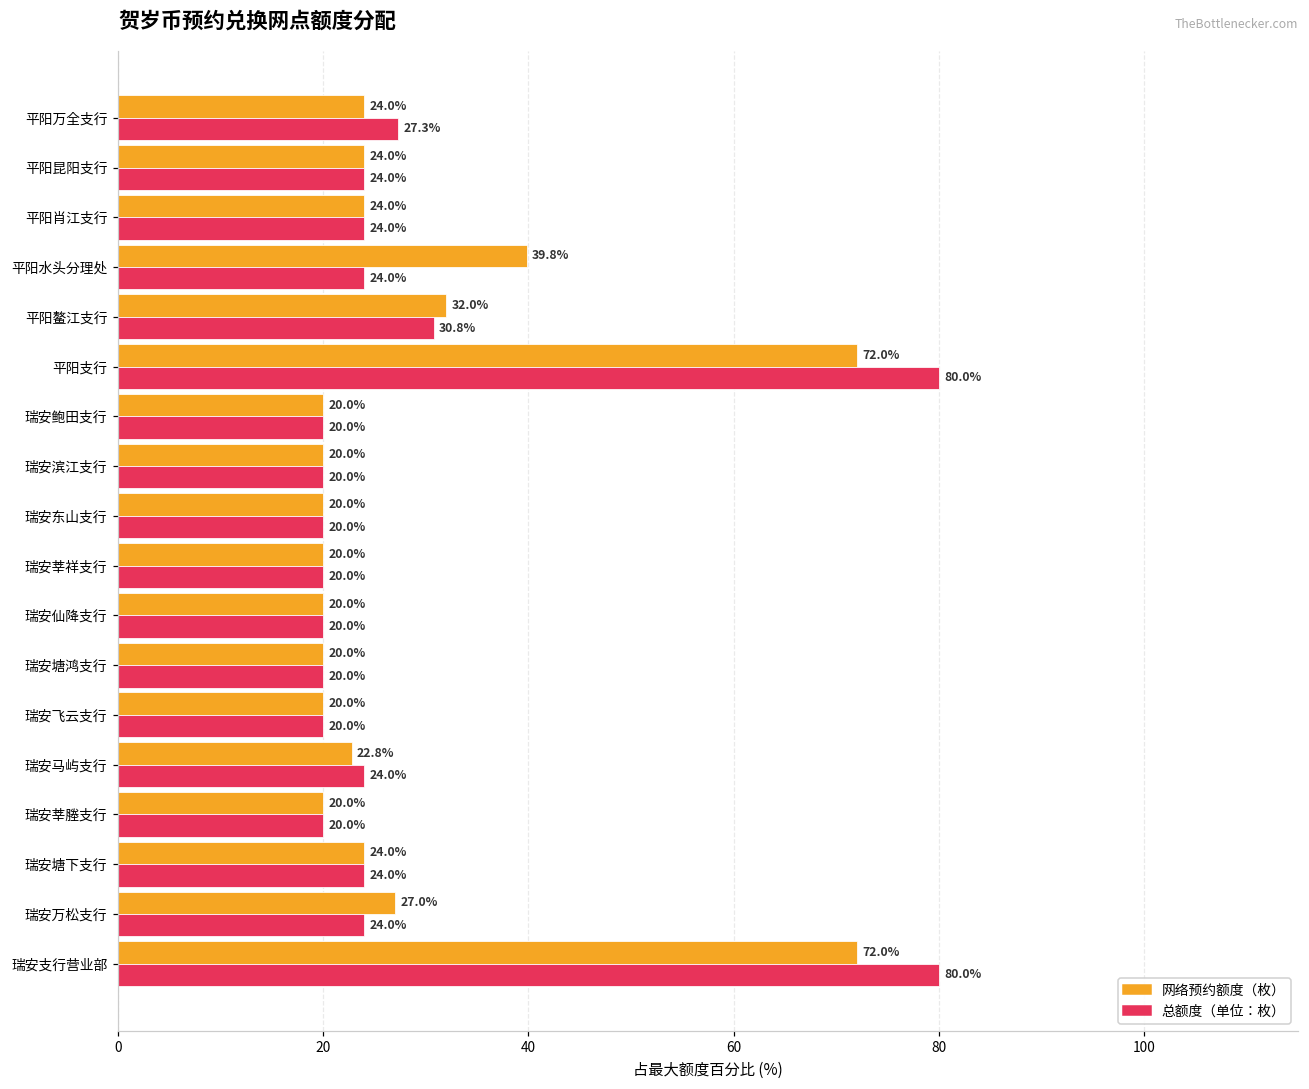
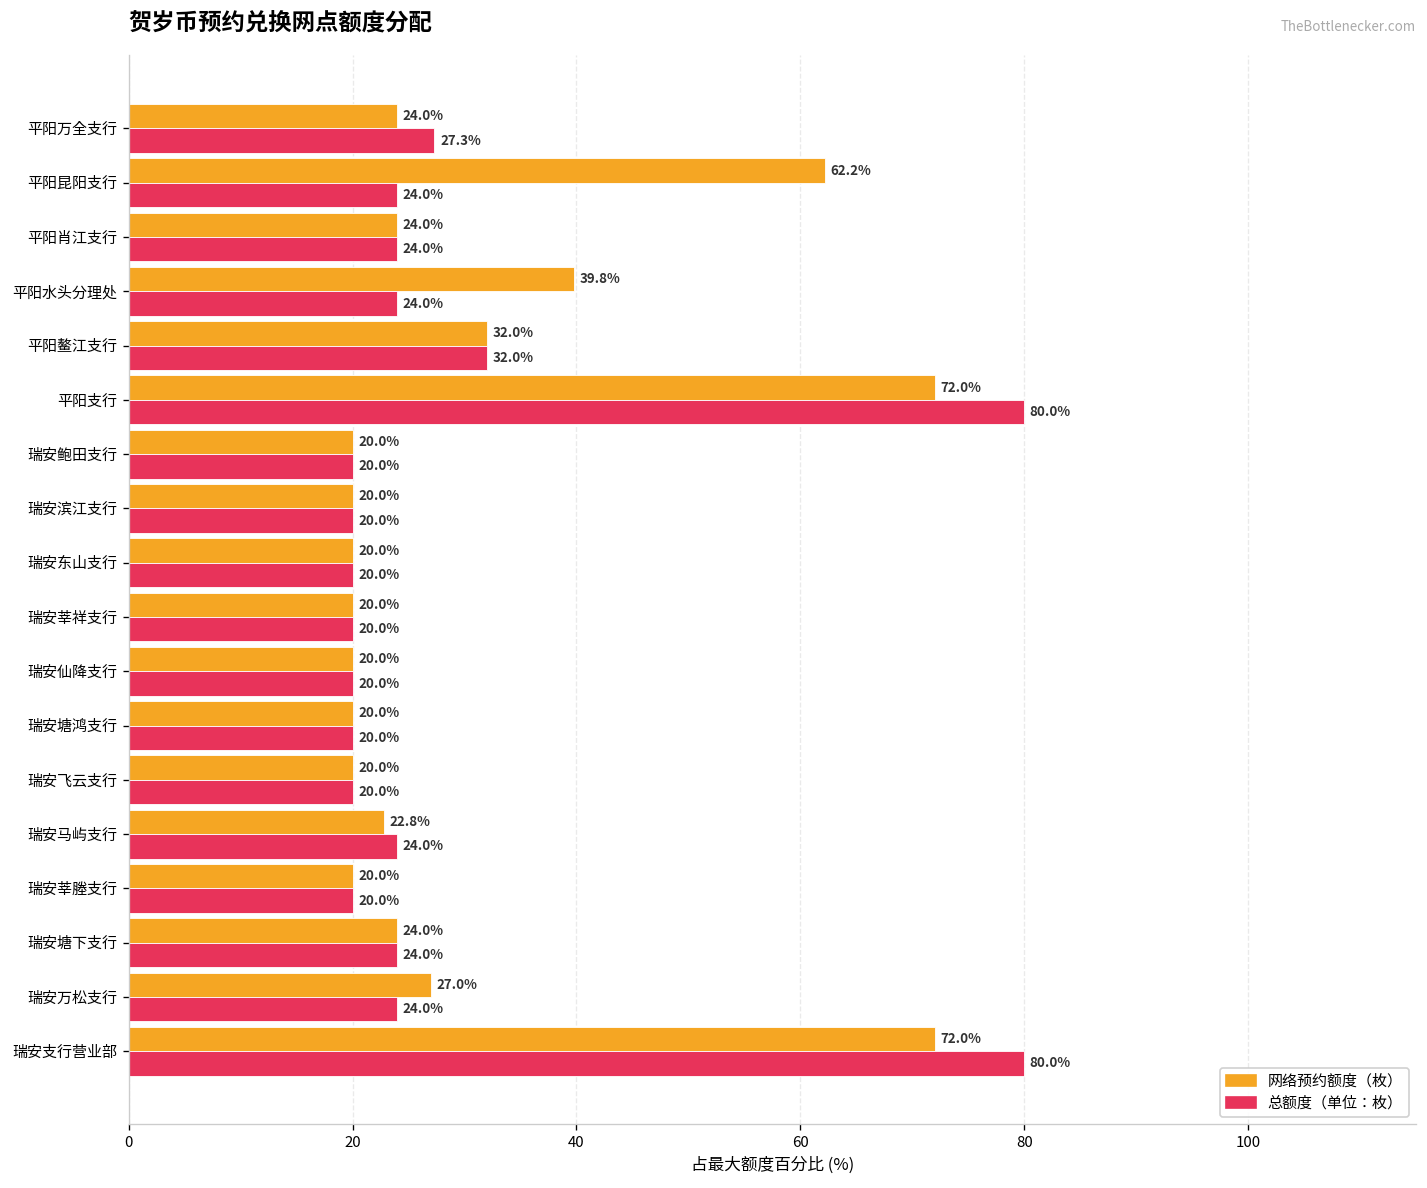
  {
    "网络预约额度（枚）": {
      "平阳万全支行": "24.0%",
-     "平阳昆阳支行": "24.0%",
+     "平阳昆阳支行": "62.2%",
      "平阳肖江支行": "24.0%",
      "平阳水头分理处": "39.8%",
      "平阳鳌江支行": "32.0%",
      "平阳支行": "72.0%",
      "瑞安鲍田支行": "20.0%",
      "瑞安滨江支行": "20.0%",
      "瑞安东山支行": "20.0%",
      "瑞安莘祥支行": "20.0%",
      "瑞安仙降支行": "20.0%",
      "瑞安塘鸿支行": "20.0%",
      "瑞安飞云支行": "20.0%",
      "瑞安马屿支行": "22.8%",
      "瑞安莘塍支行": "20.0%",
      "瑞安塘下支行": "24.0%",
      "瑞安万松支行": "27.0%",
      "瑞安支行营业部": "72.0%"
    },
    "总额度（单位：枚）": {
      "平阳万全支行": "27.3%",
      "平阳昆阳支行": "24.0%",
      "平阳肖江支行": "24.0%",
      "平阳水头分理处": "24.0%",
-     "平阳鳌江支行": "30.8%",
+     "平阳鳌江支行": "32.0%",
      "平阳支行": "80.0%",
      "瑞安鲍田支行": "20.0%",
      "瑞安滨江支行": "20.0%",
      "瑞安东山支行": "20.0%",
      "瑞安莘祥支行": "20.0%",
      "瑞安仙降支行": "20.0%",
      "瑞安塘鸿支行": "20.0%",
      "瑞安飞云支行": "20.0%",
      "瑞安马屿支行": "24.0%",
      "瑞安莘塍支行": "20.0%",
      "瑞安塘下支行": "24.0%",
      "瑞安万松支行": "24.0%",
      "瑞安支行营业部": "80.0%"
    }
  }
